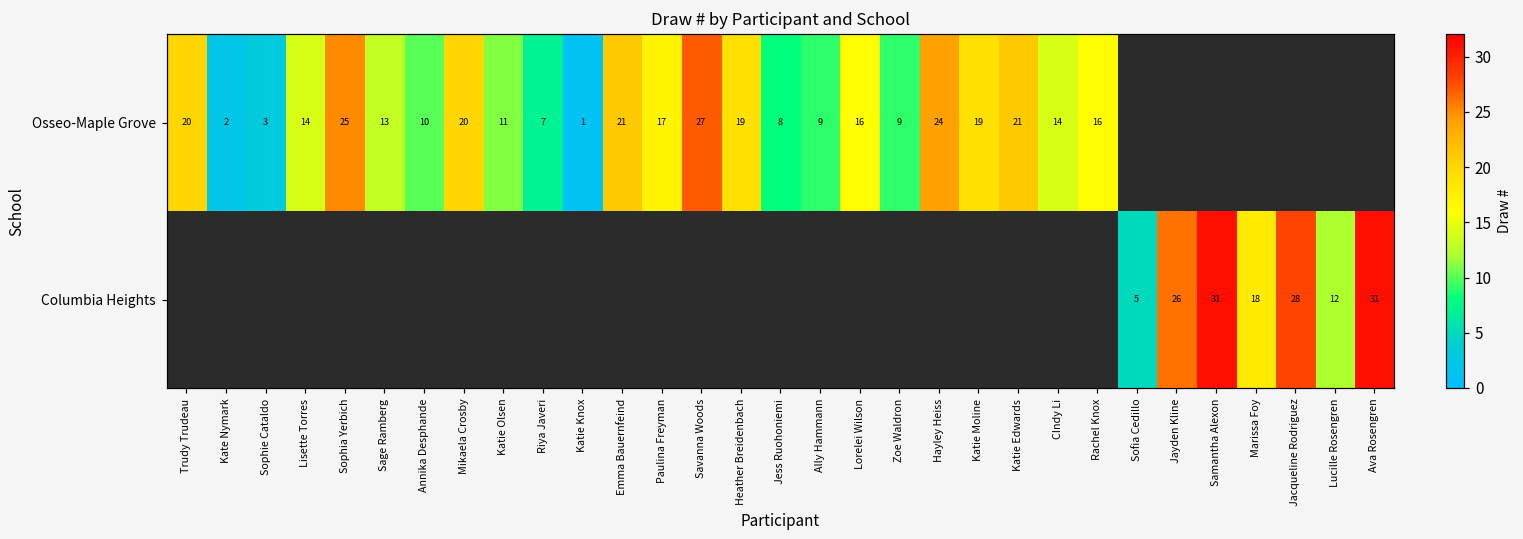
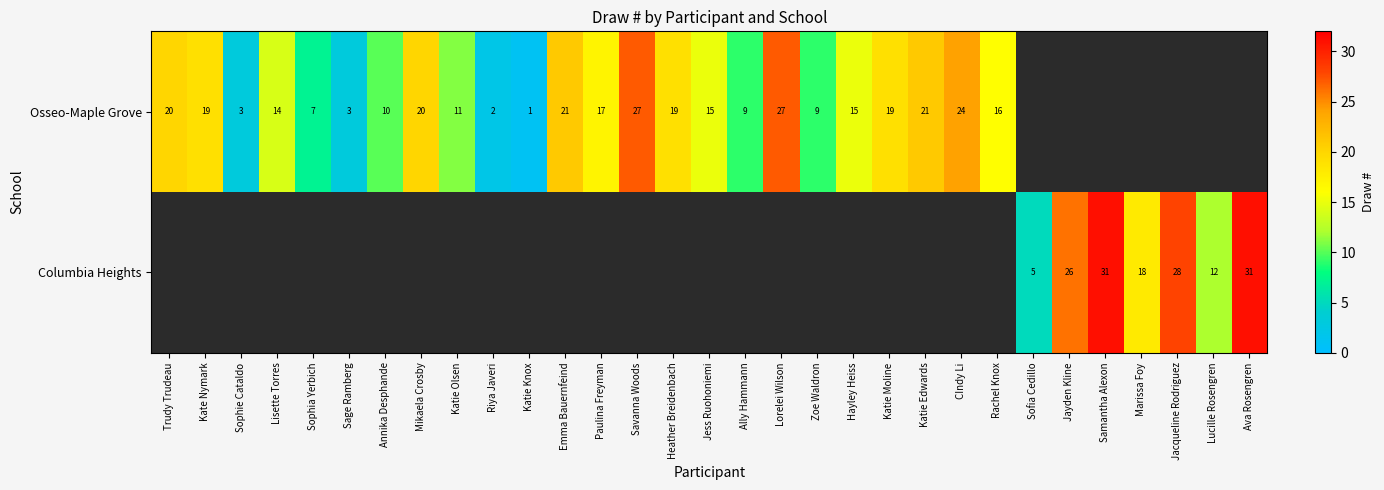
  {
    "Osseo-Maple Grove": {
      "Trudy Trudeau": 20,
-     "Kate Nymark": 2,
+     "Kate Nymark": 19,
      "Sophie Cataldo": 3,
      "Lisette Torres": 14,
-     "Sophia Yerbich": 25,
-     "Sage Ramberg": 13,
+     "Sophia Yerbich": 7,
+     "Sage Ramberg": 3,
      "Annika Desphande": 10,
      "Mikaela Crosby": 20,
      "Katie Olsen": 11,
-     "Riya Javeri": 7,
+     "Riya Javeri": 2,
      "Katie Knox": 1,
      "Emma Bauernfeind": 21,
      "Paulina Freyman": 17,
      "Savanna Woods": 27,
      "Heather Breidenbach": 19,
-     "Jess Ruohoniemi": 8,
+     "Jess Ruohoniemi": 15,
      "Ally Hammann": 9,
-     "Lorelei Wilson": 16,
+     "Lorelei Wilson": 27,
      "Zoe Waldron": 9,
-     "Hayley Heiss": 24,
+     "Hayley Heiss": 15,
      "Katie Moline": 19,
      "Katie Edwards": 21,
-     "CIndy Li": 14,
+     "CIndy Li": 24,
      "Rachel Knox": 16
    },
    "Columbia Heights": {
      "Sofia Cedillo": 5,
      "Jayden Kline": 26,
      "Samantha Alexon": 31,
      "Marissa Foy": 18,
      "Jacqueline Rodriguez": 28,
      "Lucille Rosengren": 12,
      "Ava Rosengren": 31
    }
  }
